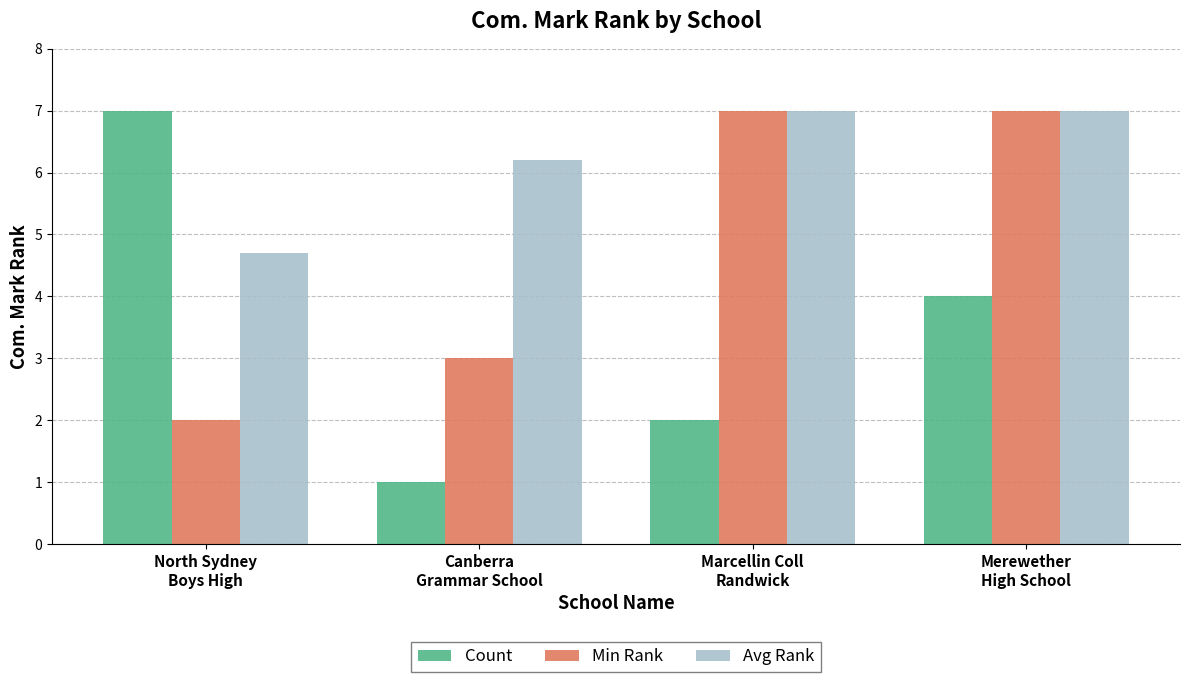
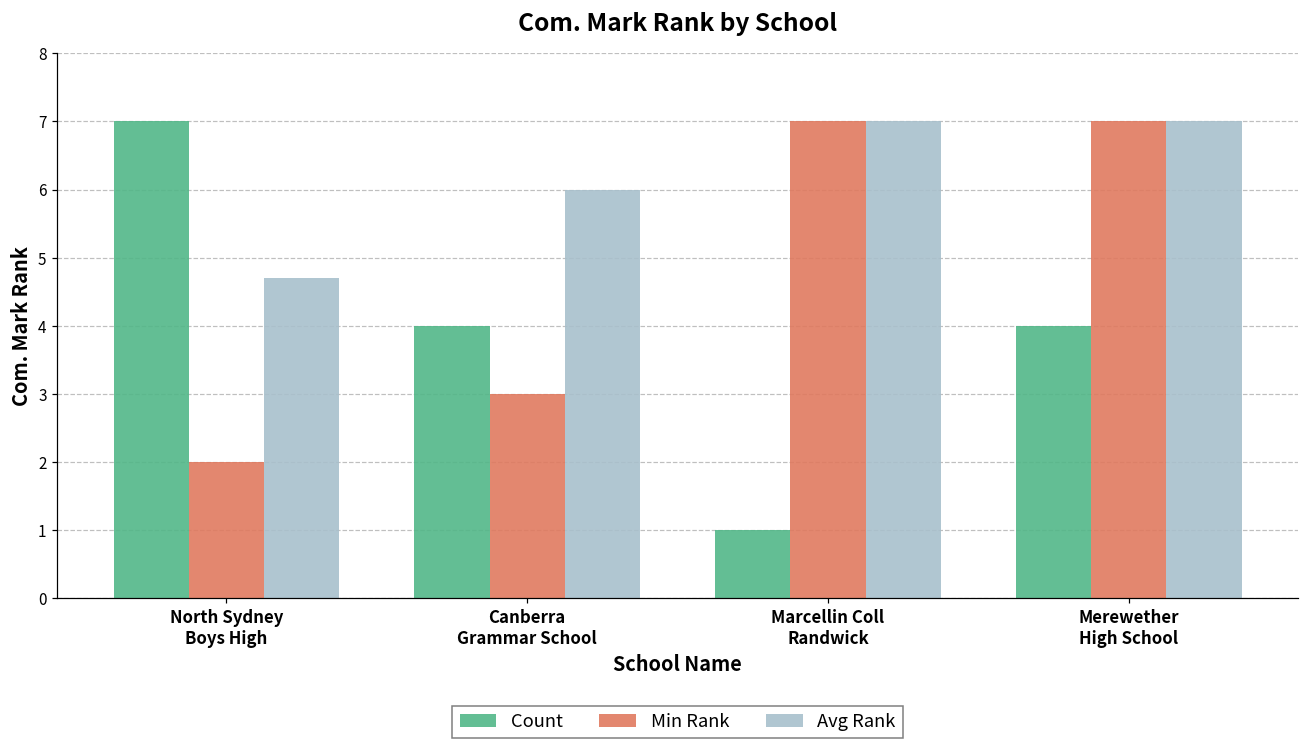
  {
    "Count": {
      "North Sydney Boys High": 7,
-     "Canberra Grammar School": 1,
-     "Marcellin Coll Randwick": 2,
+     "Canberra Grammar School": 4,
+     "Marcellin Coll Randwick": 1,
      "Merewether High School": 4
    },
    "Min Rank": {
      "North Sydney Boys High": 2.0,
      "Canberra Grammar School": 3.0,
      "Marcellin Coll Randwick": 7.0,
      "Merewether High School": 7.0
    },
    "Avg Rank": {
      "North Sydney Boys High": 4.7,
-     "Canberra Grammar School": 6.2,
+     "Canberra Grammar School": 6.0,
      "Marcellin Coll Randwick": 7.0,
      "Merewether High School": 7.0
    }
  }
